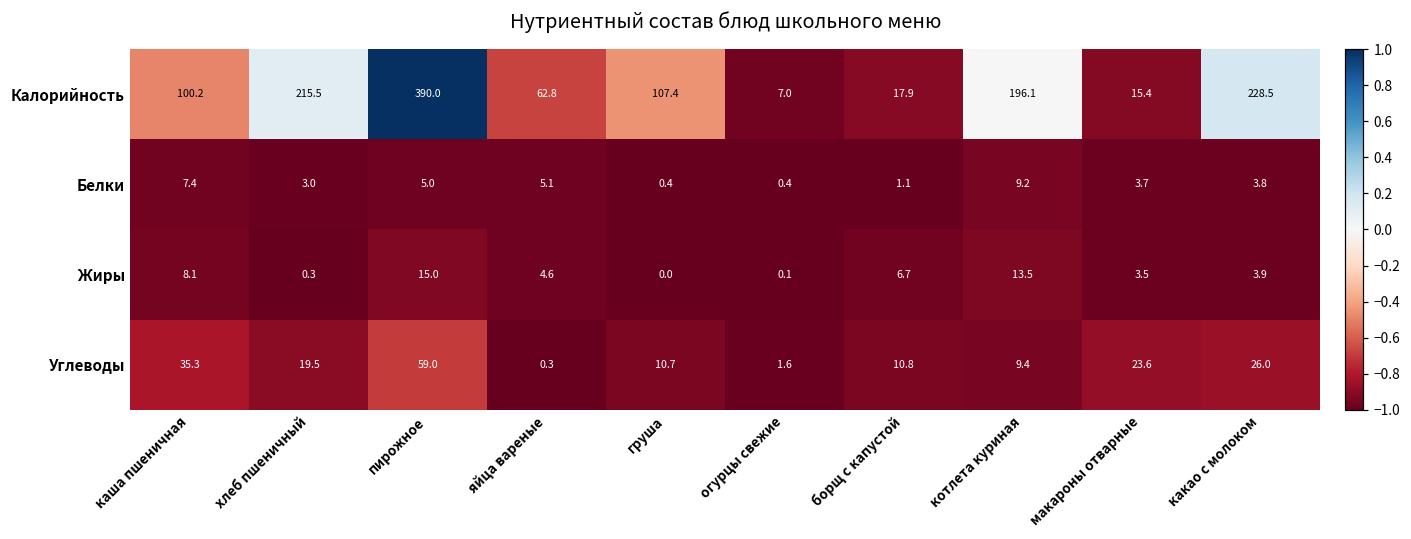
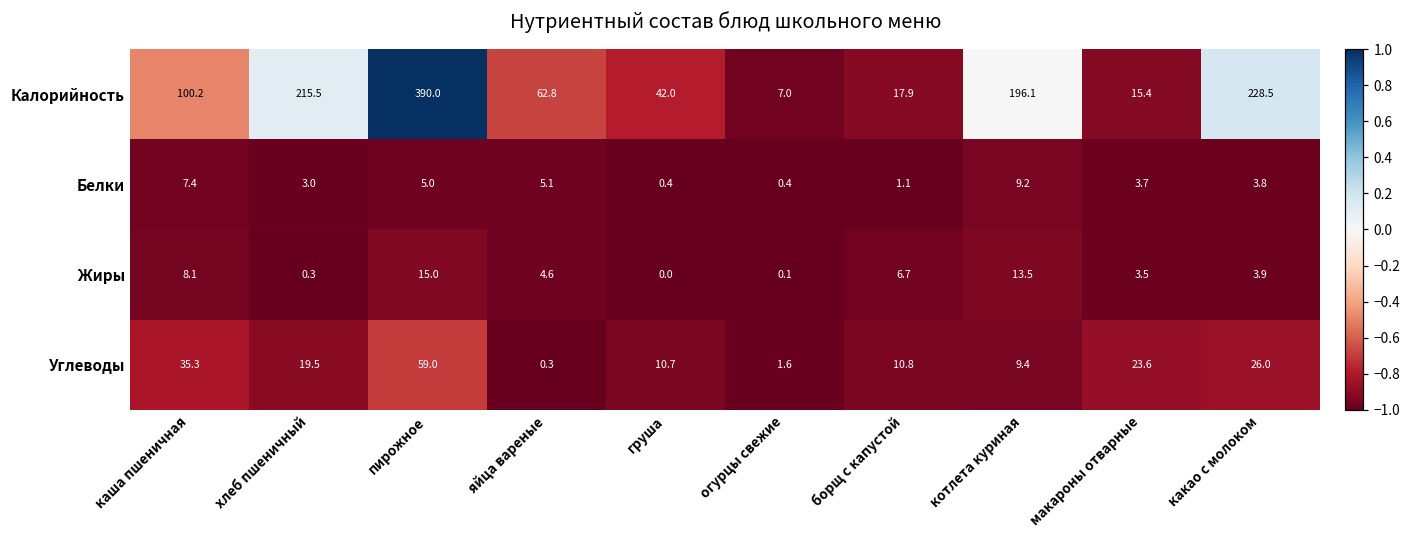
  {
    "Калорийность": {
      "каша пшеничная": 100.2,
      "хлеб пшеничный": 215.5,
      "пирожное": 390.0,
      "яйца вареные": 62.8,
-     "груша": 107.4,
+     "груша": 42.0,
      "огурцы свежие": 7.0,
      "борщ с капустой": 17.9,
      "котлета куриная": 196.1,
      "макароны отварные": 15.4,
      "какао с молоком": 228.5
    },
    "Белки": {
      "каша пшеничная": 7.4,
      "хлеб пшеничный": 3.0,
      "пирожное": 5.0,
      "яйца вареные": 5.1,
      "груша": 0.4,
      "огурцы свежие": 0.4,
      "борщ с капустой": 1.1,
      "котлета куриная": 9.2,
      "макароны отварные": 3.7,
      "какао с молоком": 3.8
    },
    "Жиры": {
      "каша пшеничная": 8.1,
      "хлеб пшеничный": 0.3,
      "пирожное": 15.0,
      "яйца вареные": 4.6,
      "груша": 0.0,
      "огурцы свежие": 0.1,
      "борщ с капустой": 6.7,
      "котлета куриная": 13.5,
      "макароны отварные": 3.5,
      "какао с молоком": 3.9
    },
    "Углеводы": {
      "каша пшеничная": 35.3,
      "хлеб пшеничный": 19.5,
      "пирожное": 59.0,
      "яйца вареные": 0.3,
      "груша": 10.7,
      "огурцы свежие": 1.6,
      "борщ с капустой": 10.8,
      "котлета куриная": 9.4,
      "макароны отварные": 23.6,
      "какао с молоком": 26.0
    }
  }
